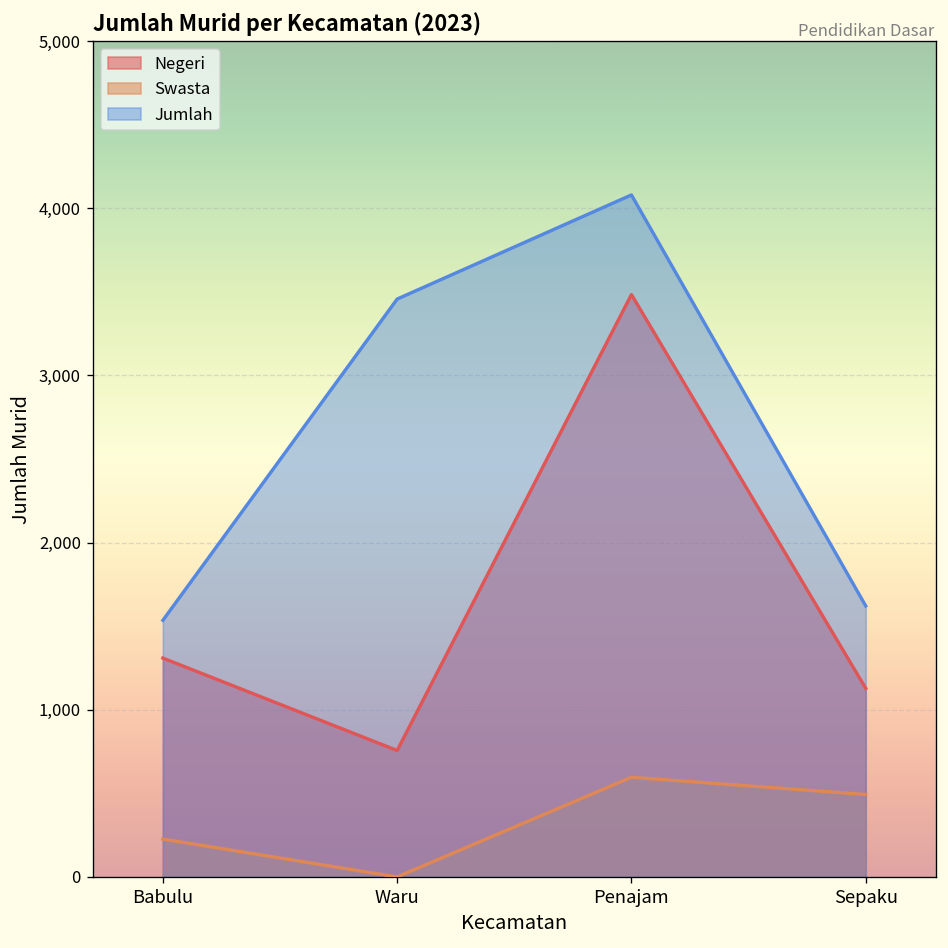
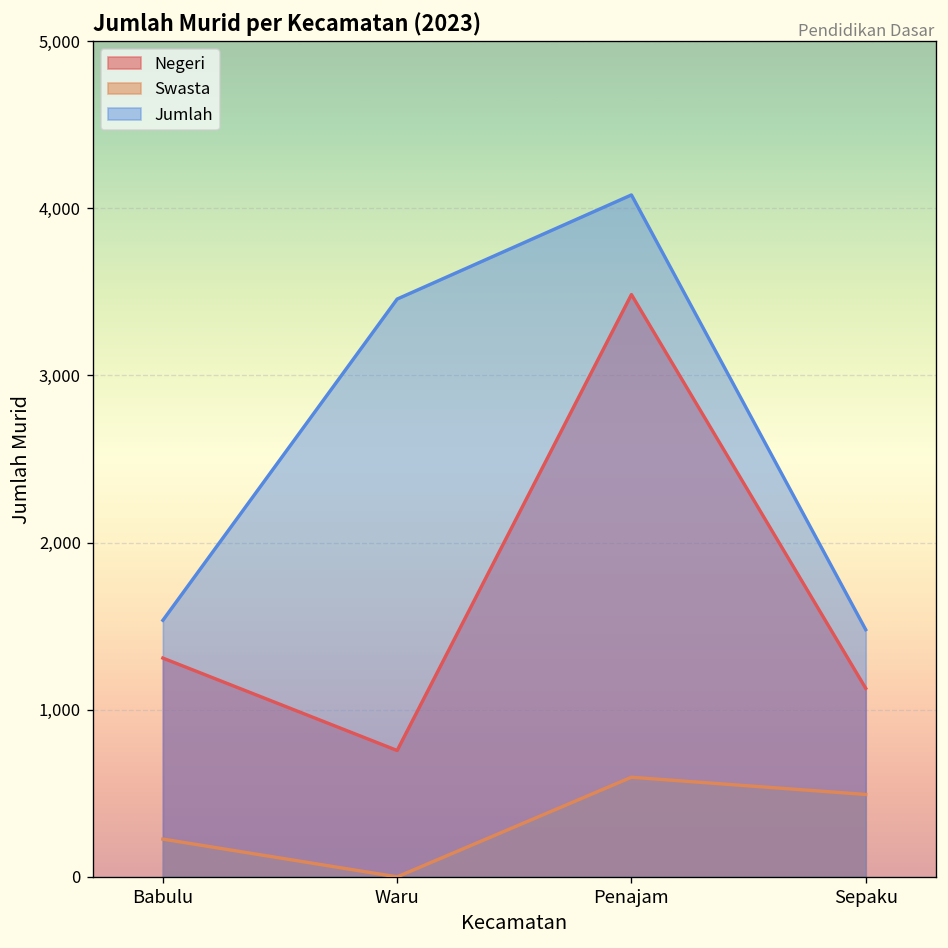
  {
    "Jumlah": {
      "Babulu": "1,540",
      "Waru": "3,460",
      "Penajam": "4,080",
-     "Sepaku": "1,620"
+     "Sepaku": "1,480"
    }
  }
